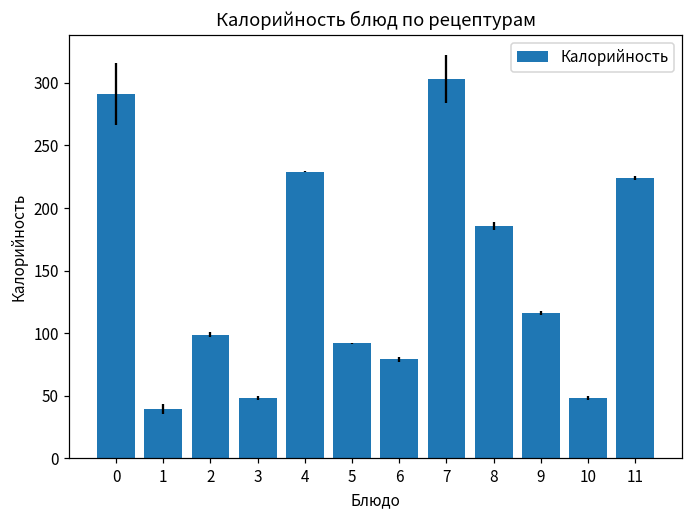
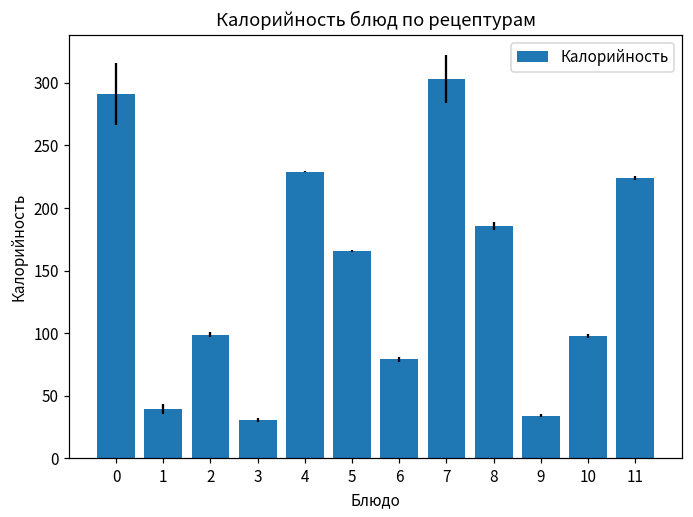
  {
    "0": 291,
    "1": 39,
    "2": 99,
-   "3": 48,
+   "3": 31,
    "4": 229,
-   "5": 92,
+   "5": 166,
    "6": 79,
    "7": 303,
    "8": 185,
-   "9": 116,
-   "10": 48,
+   "9": 34,
+   "10": 98,
    "11": 224
  }
